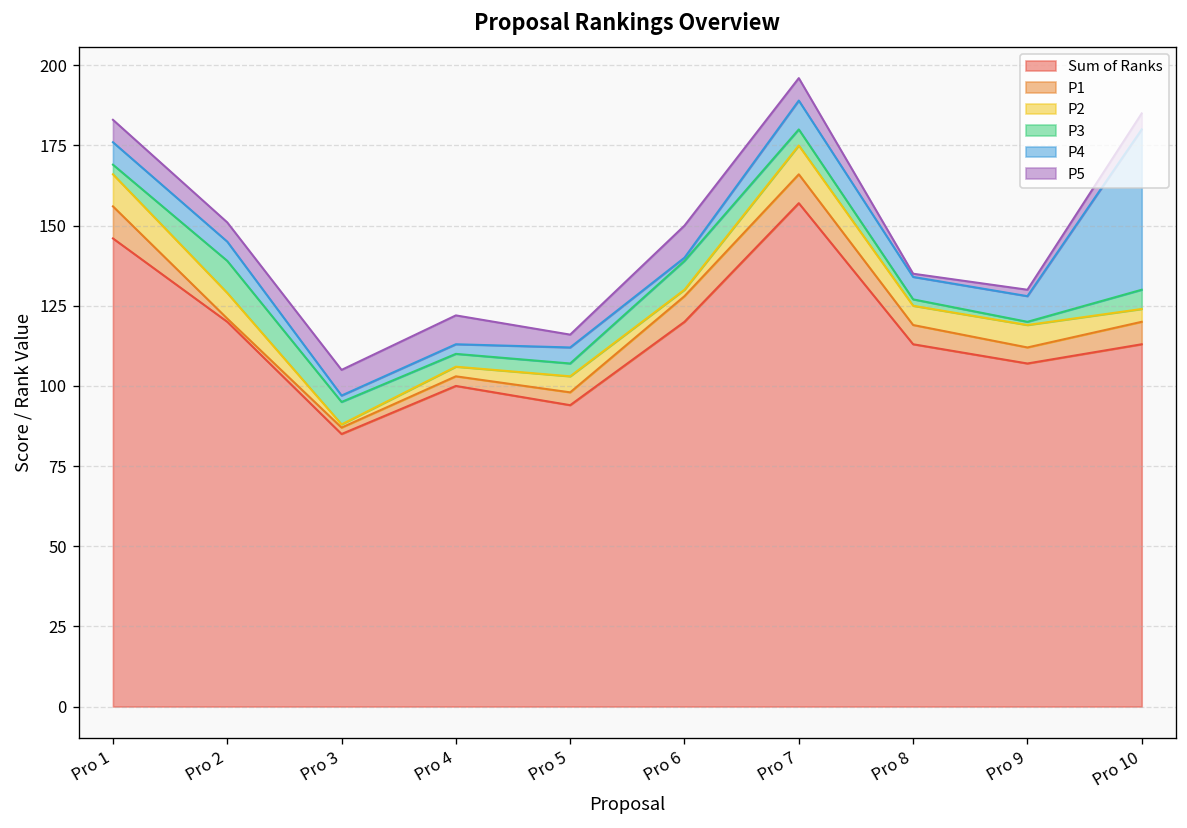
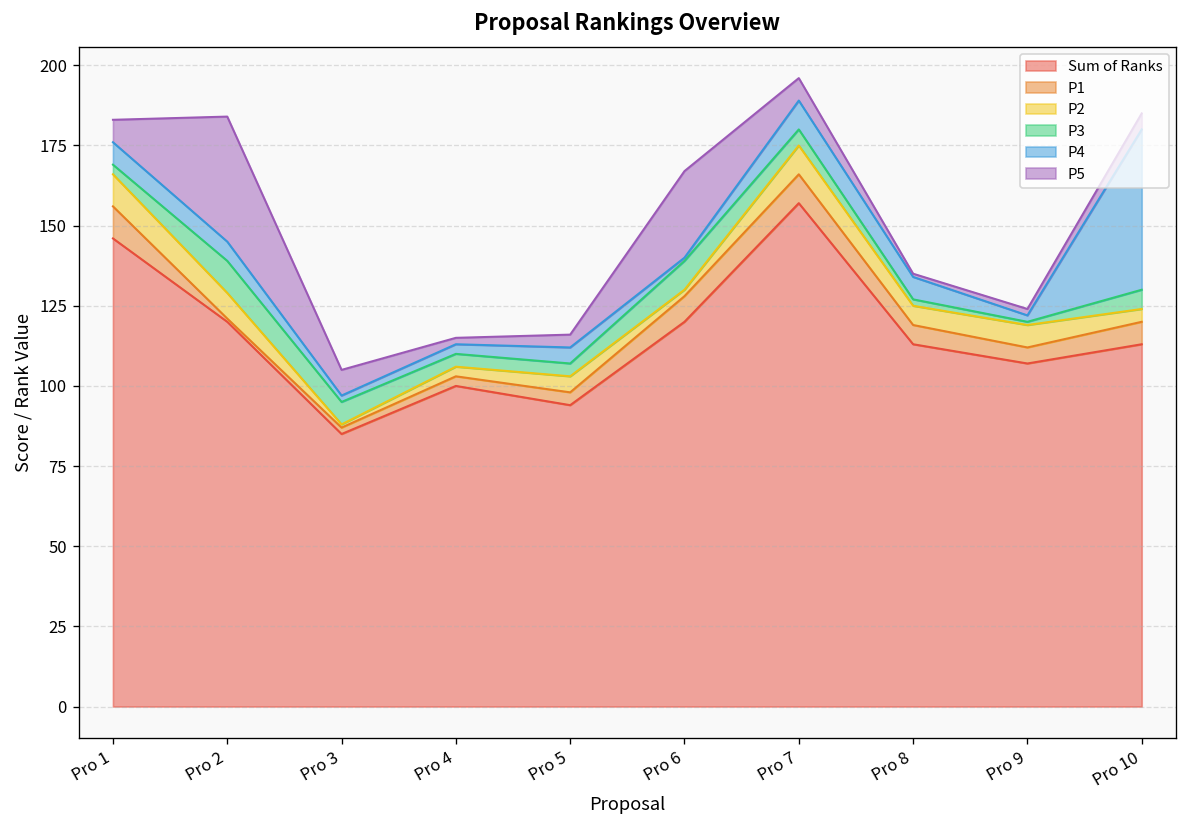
  {
    "P3": {
      "Pro 1": 3,
      "Pro 2": 10,
      "Pro 3": 7,
      "Pro 4": 4,
      "Pro 5": 4,
      "Pro 6": 9,
      "Pro 7": 5,
      "Pro 8": 2,
      "Pro 9": 1,
      "Pro 10": 6
    },
    "P4": {
      "Pro 1": 7,
      "Pro 2": 6,
      "Pro 3": 2,
      "Pro 4": 3,
      "Pro 5": 5,
      "Pro 6": 1,
      "Pro 7": 9,
      "Pro 8": 7,
-     "Pro 9": 8
+     "Pro 9": 2
    },
    "P5": {
      "Pro 1": 7,
-     "Pro 2": 6,
+     "Pro 2": 39,
      "Pro 3": 8,
-     "Pro 4": 9,
+     "Pro 4": 2,
      "Pro 5": 4,
-     "Pro 6": 10,
+     "Pro 6": 27,
      "Pro 7": 7,
      "Pro 8": 1,
      "Pro 9": 2
    }
  }
